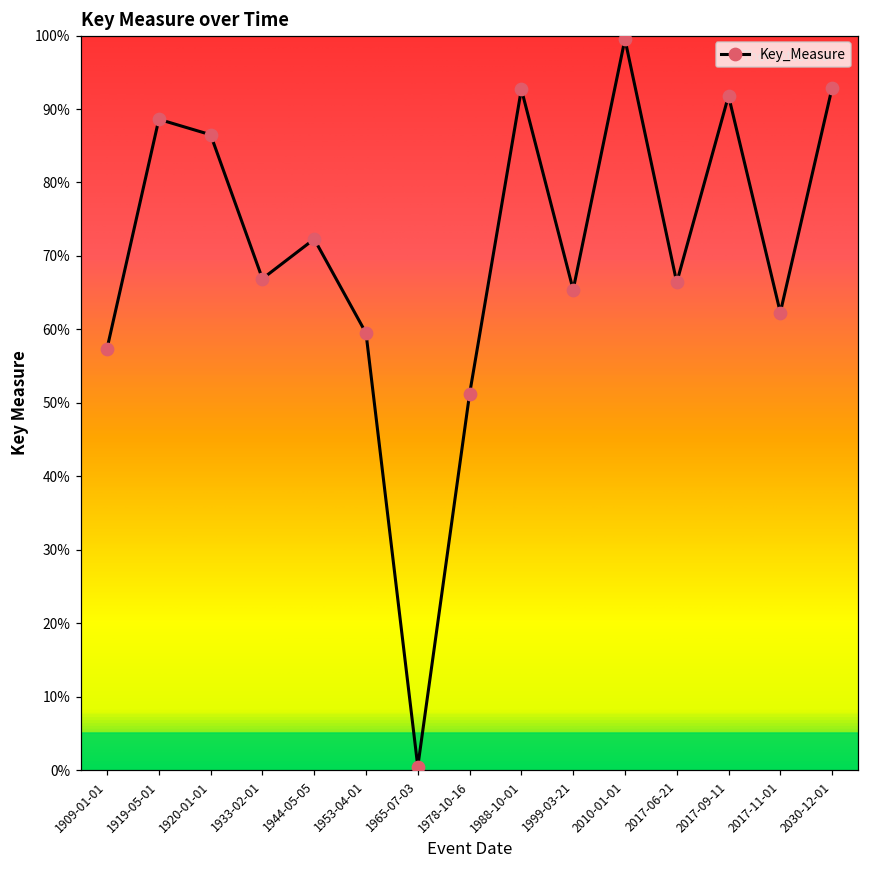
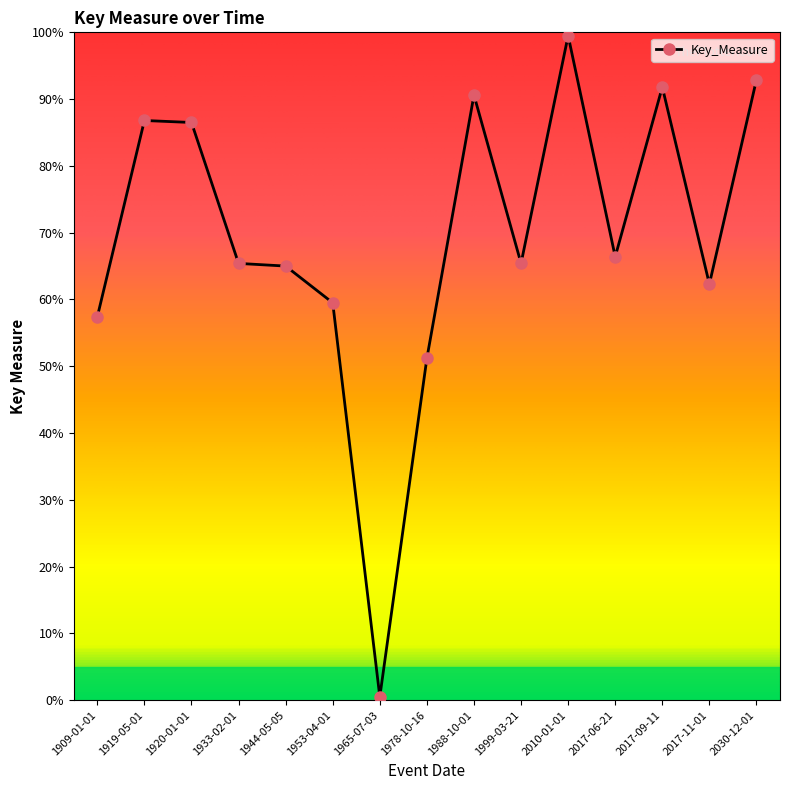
  {
    "1909-01-01": "57%",
-   "1919-05-01": "89%",
+   "1919-05-01": "87%",
    "1920-01-01": "87%",
-   "1933-02-01": "67%",
-   "1944-05-05": "72%",
+   "1933-02-01": "65%",
+   "1944-05-05": "65%",
    "1953-04-01": "60%",
    "1978-10-16": "51%",
-   "1988-10-01": "93%",
+   "1988-10-01": "91%",
    "1999-03-21": "65%",
    "2010-01-01": "100%",
    "2017-06-21": "66%",
    "2017-09-11": "92%",
    "2017-11-01": "62%",
    "2030-12-01": "93%"
  }
